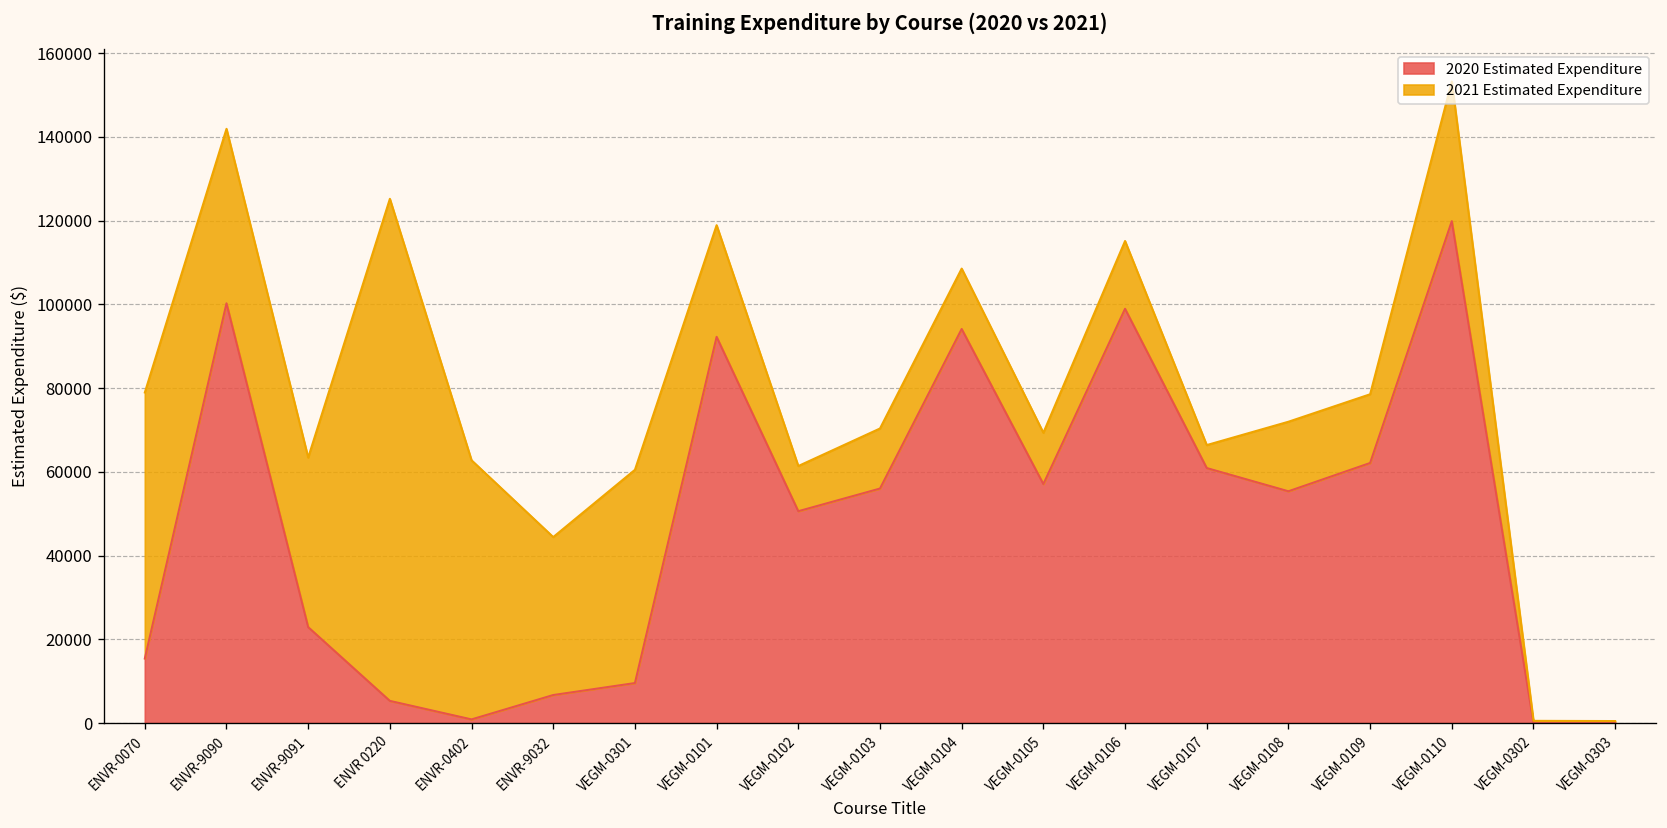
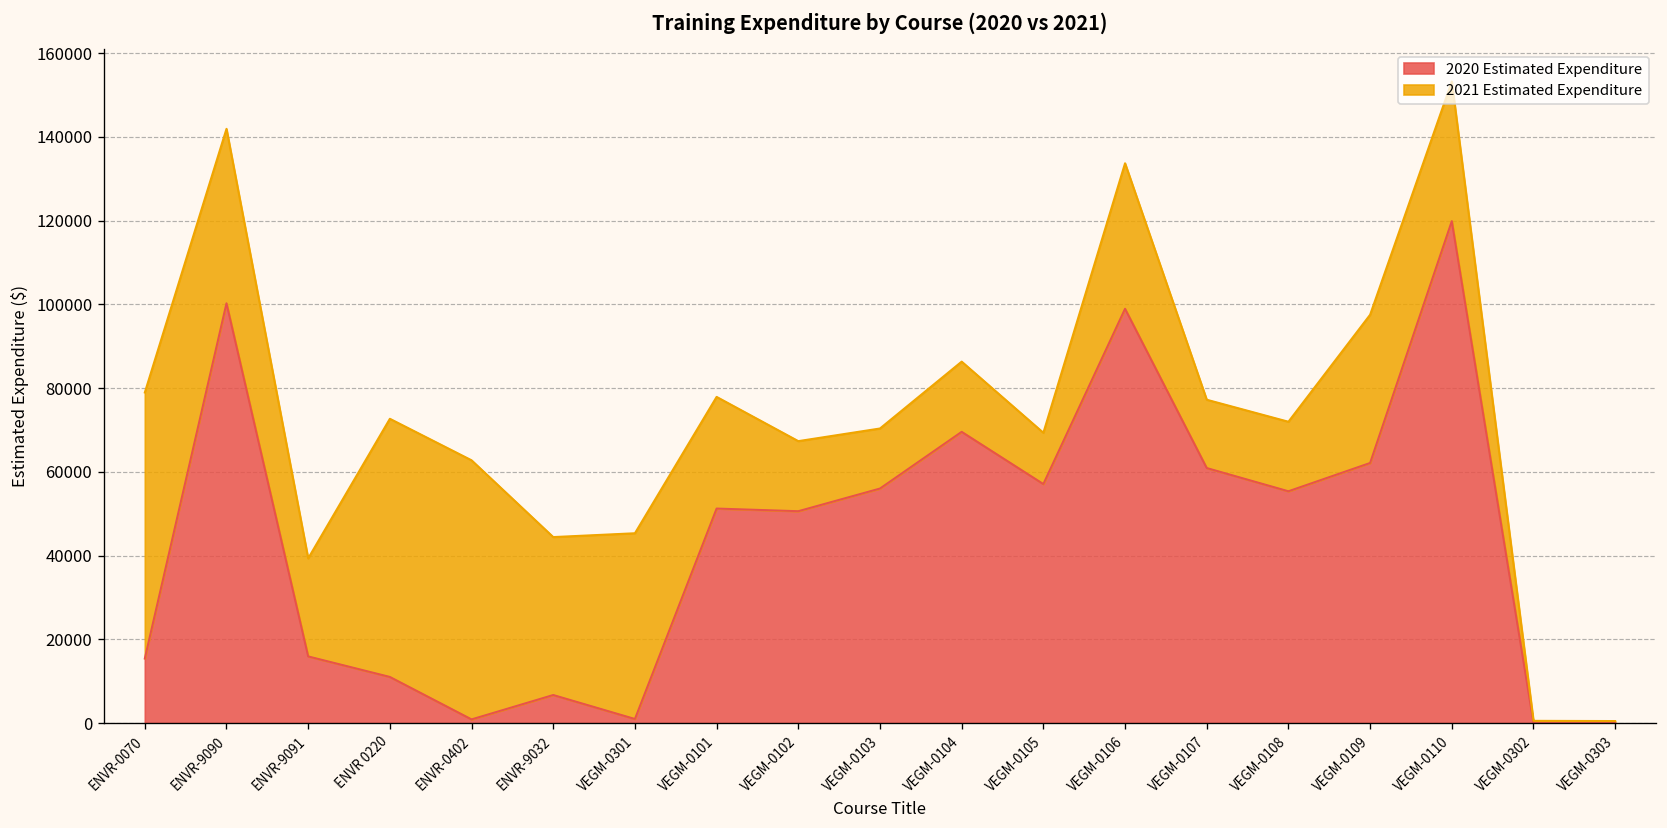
  {
    "2020 Estimated Expenditure": {
      "ENVR-0070": 15000,
      "ENVR-9090": 100000,
-     "ENVR-9091": 23000,
-     "ENVR 0220": 5000,
+     "ENVR-9091": 16000,
+     "ENVR 0220": 11000,
      "ENVR-0402": 1000,
      "ENVR-9032": 7000,
-     "VEGM-0301": 10000,
-     "VEGM-0101": 92000,
+     "VEGM-0301": 1000,
+     "VEGM-0101": 51000,
      "VEGM-0102": 51000,
      "VEGM-0103": 56000,
-     "VEGM-0104": 94000,
+     "VEGM-0104": 70000,
      "VEGM-0105": 57000,
      "VEGM-0106": 99000,
      "VEGM-0107": 61000,
      "VEGM-0108": 55000,
      "VEGM-0109": 62000,
      "VEGM-0110": 120000
    },
    "2021 Estimated Expenditure": {
      "ENVR-0070": 64000,
      "ENVR-9090": 42000,
-     "ENVR-9091": 40000,
-     "ENVR 0220": 120000,
+     "ENVR-9091": 23000,
+     "ENVR 0220": 62000,
      "ENVR-0402": 62000,
      "ENVR-9032": 38000,
-     "VEGM-0301": 51000,
+     "VEGM-0301": 44000,
      "VEGM-0101": 27000,
-     "VEGM-0102": 11000,
+     "VEGM-0102": 17000,
      "VEGM-0103": 14000,
-     "VEGM-0104": 14000,
+     "VEGM-0104": 17000,
      "VEGM-0105": 12000,
-     "VEGM-0106": 16000,
-     "VEGM-0107": 5000,
+     "VEGM-0106": 35000,
+     "VEGM-0107": 16000,
      "VEGM-0108": 17000,
-     "VEGM-0109": 16000
+     "VEGM-0109": 35000
    }
  }
